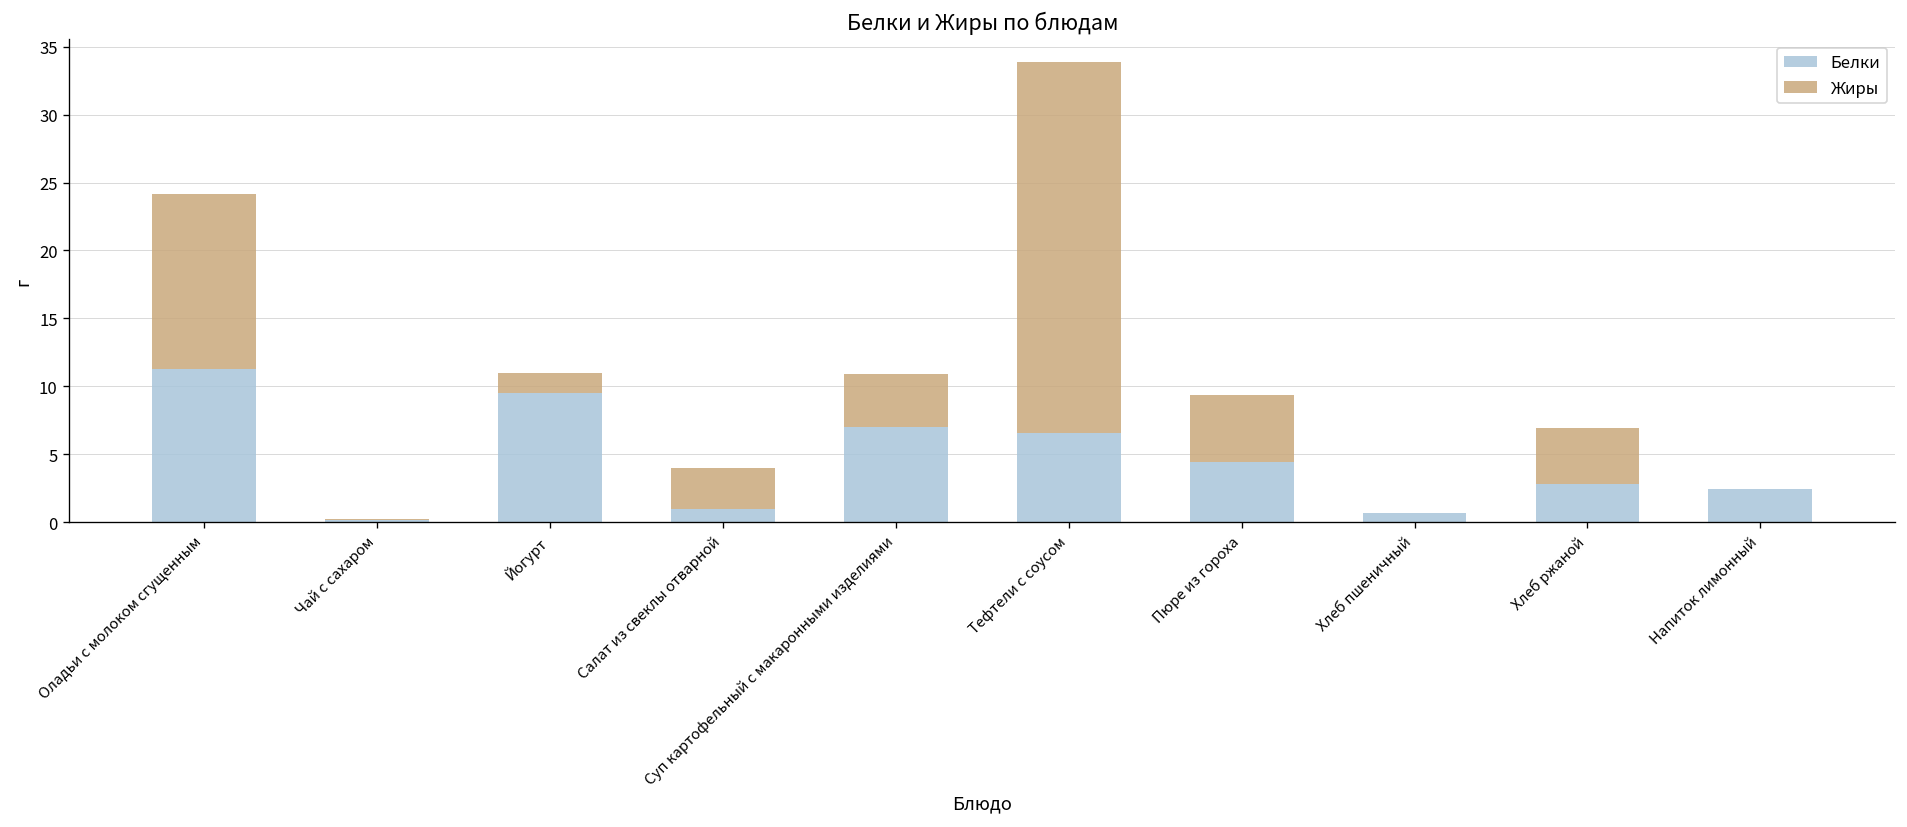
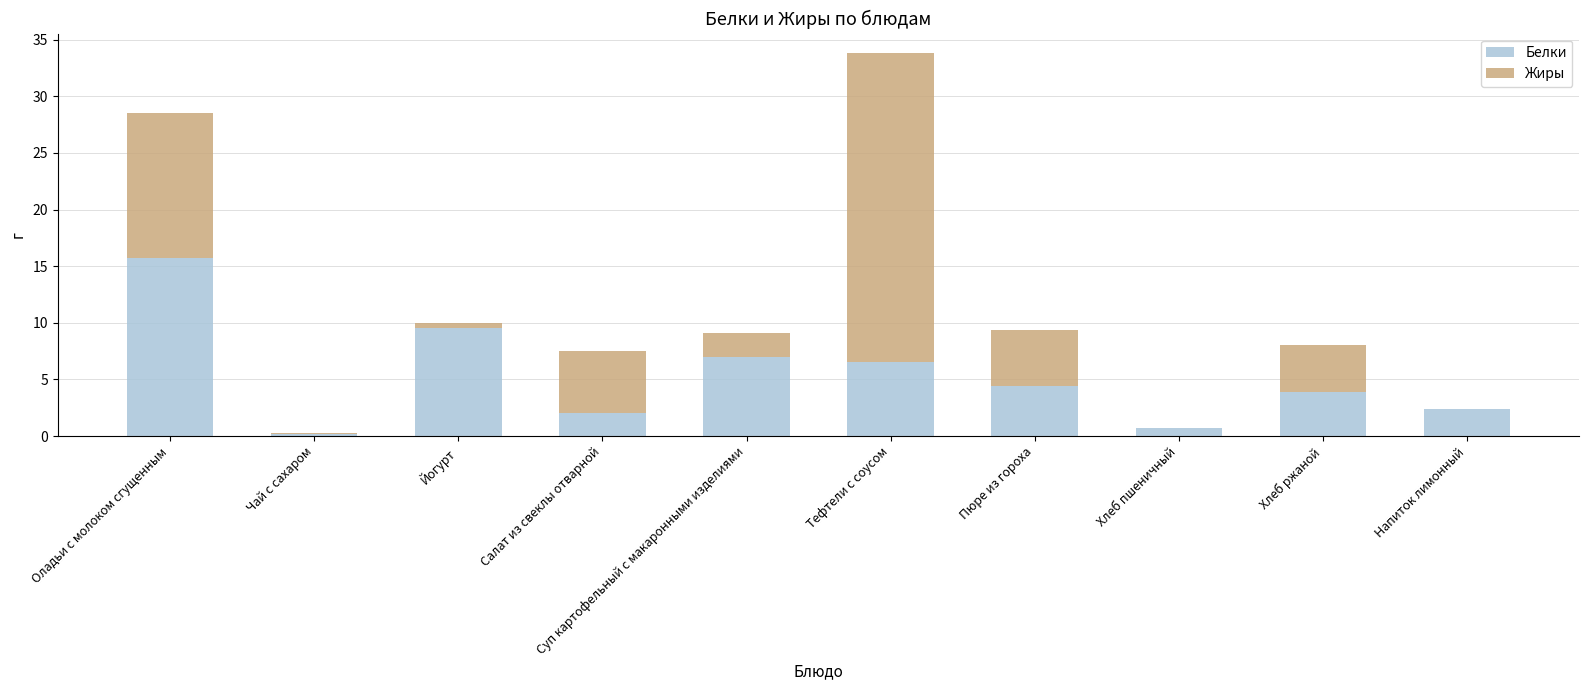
  {
    "Белки": {
-     "Оладьи с молоком сгущенным": 11.3,
+     "Оладьи с молоком сгущенным": 15.7,
      "Йогурт": 9.5,
-     "Салат из свеклы отварной": 1.0,
+     "Салат из свеклы отварной": 2.0,
      "Суп картофельный с макаронными изделиями": 7.0,
      "Тефтели с соусом": 6.5,
      "Пюре из гороха": 4.5,
      "Хлеб пшеничный": 0.7,
-     "Хлеб ржаной": 2.8,
+     "Хлеб ржаной": 3.9,
      "Напиток лимонный": 2.4
    },
    "Жиры": {
      "Оладьи с молоком сгущенным": 12.9,
-     "Йогурт": 1.5,
-     "Салат из свеклы отварной": 3.0,
-     "Суп картофельный с макаронными изделиями": 3.9,
+     "Йогурт": 0.5,
+     "Салат из свеклы отварной": 5.5,
+     "Суп картофельный с макаронными изделиями": 2.1,
      "Тефтели с соусом": 27.3,
      "Пюре из гороха": 4.9,
      "Хлеб ржаной": 4.1,
      "Напиток лимонный": 0.0
    }
  }
